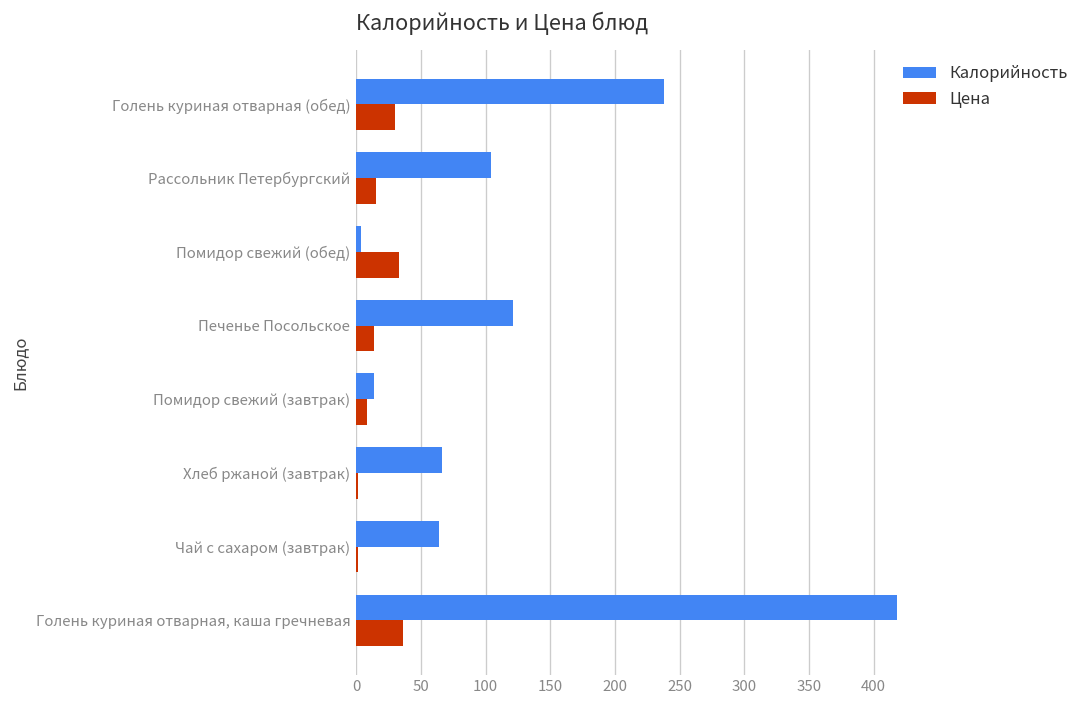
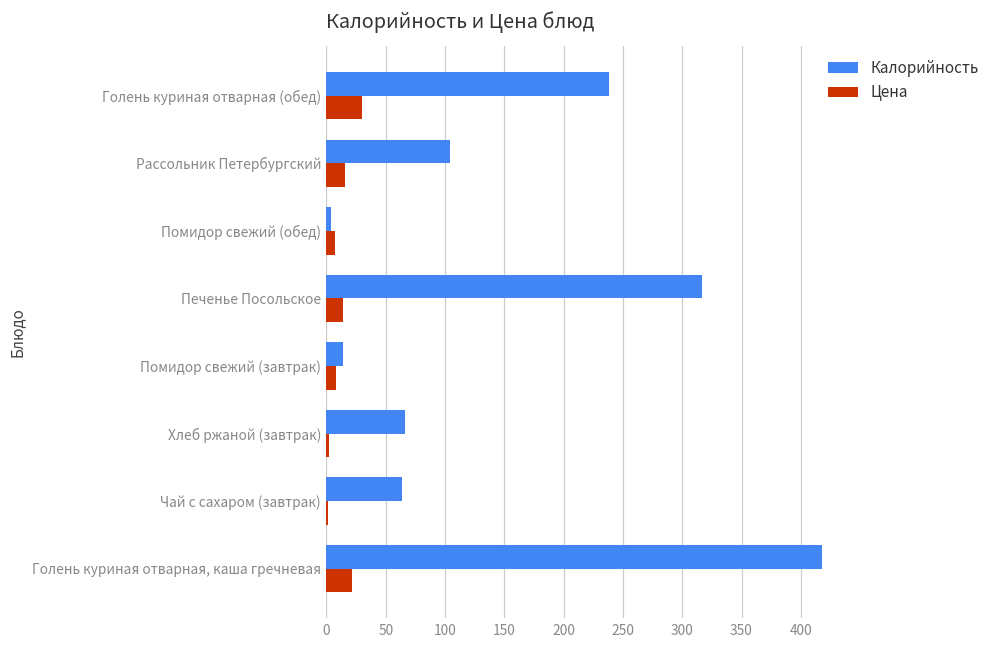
  {
    "Калорийность": {
      "Голень куриная отварная (обед)": 238,
      "Рассольник Петербургский": 104,
      "Помидор свежий (обед)": 4,
-     "Печенье Посольское": 121,
+     "Печенье Посольское": 317,
      "Помидор свежий (завтрак)": 14,
      "Хлеб ржаной (завтрак)": 66,
      "Чай с сахаром (завтрак)": 64,
      "Голень куриная отварная, каша гречневая": 418
    },
    "Цена": {
      "Голень куриная отварная (обед)": 30,
      "Рассольник Петербургский": 15,
-     "Помидор свежий (обед)": 33,
+     "Помидор свежий (обед)": 7,
      "Печенье Посольское": 14,
      "Помидор свежий (завтрак)": 8,
-     "Голень куриная отварная, каша гречневая": 37
+     "Голень куриная отварная, каша гречневая": 21
    }
  }
